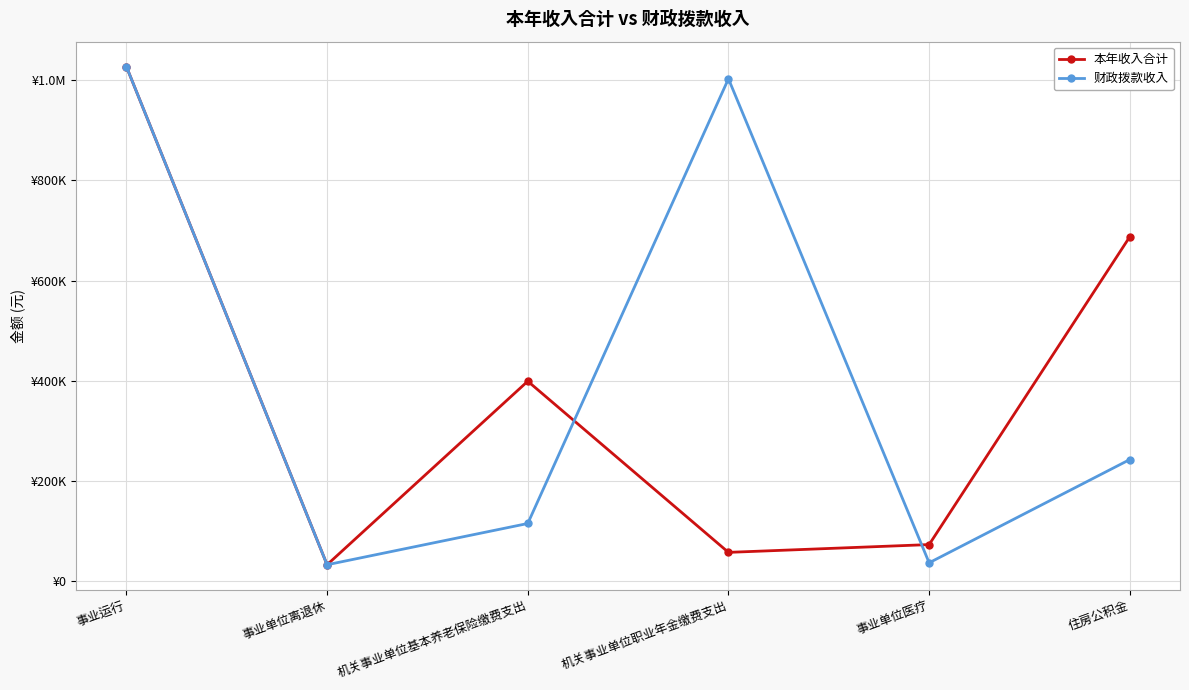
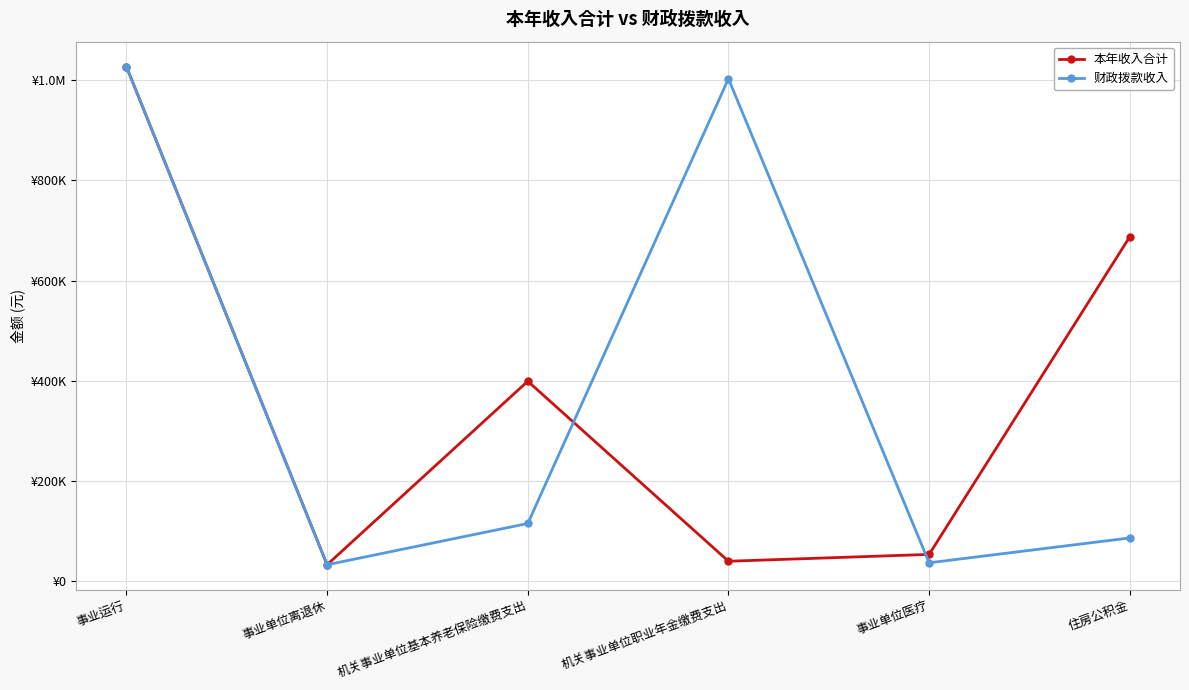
  {
    "本年收入合计": {
      "机关事业单位基本养老保险缴费支出": "¥400000",
-     "机关事业单位职业年金缴费支出": "¥60000",
-     "事业单位医疗": "¥70000",
+     "机关事业单位职业年金缴费支出": "¥40000",
+     "事业单位医疗": "¥50000",
      "住房公积金": "¥690000"
    },
    "财政拨款收入": {
      "机关事业单位基本养老保险缴费支出": "¥120000",
      "机关事业单位职业年金缴费支出": "¥1000000",
      "事业单位医疗": "¥40000",
-     "住房公积金": "¥240000"
+     "住房公积金": "¥90000"
    }
  }
